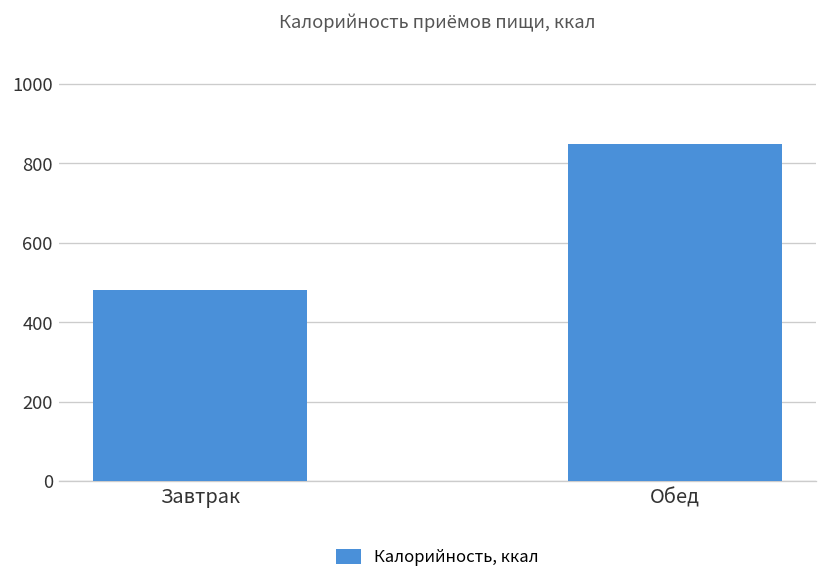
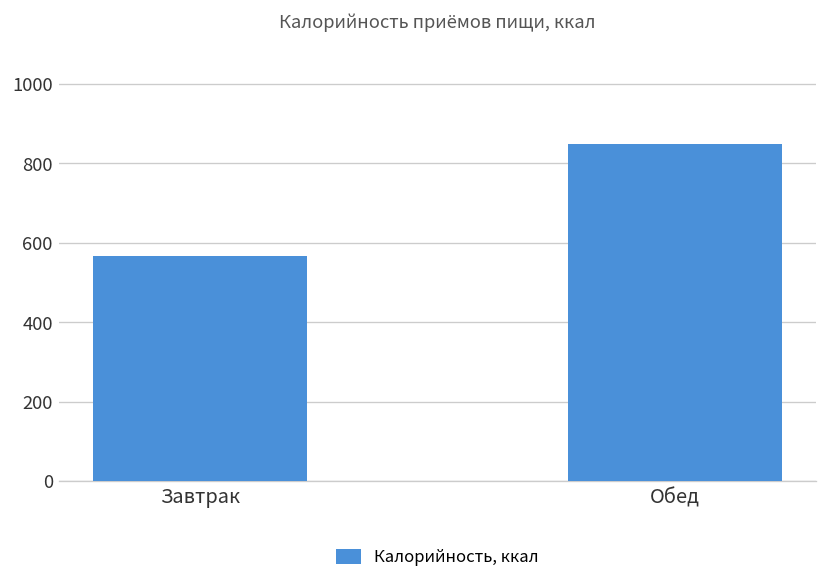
  {
-   "Завтрак": 480,
+   "Завтрак": 570,
    "Обед": 850
  }
